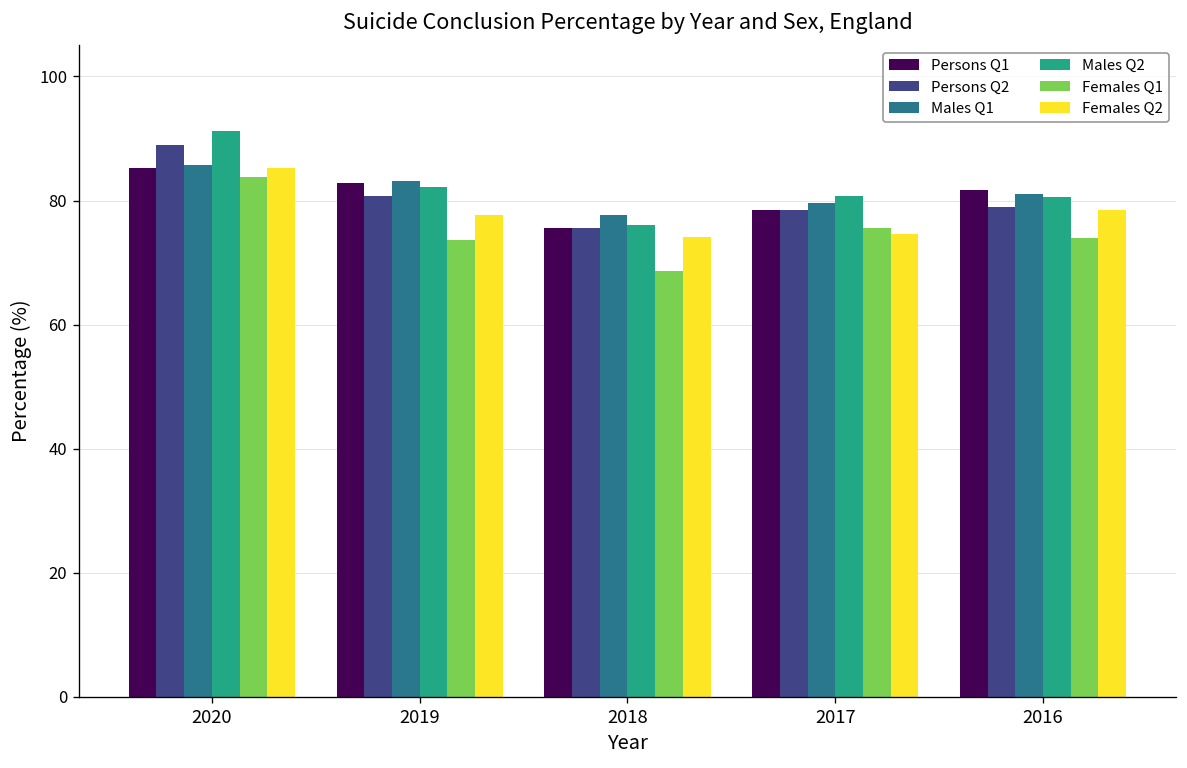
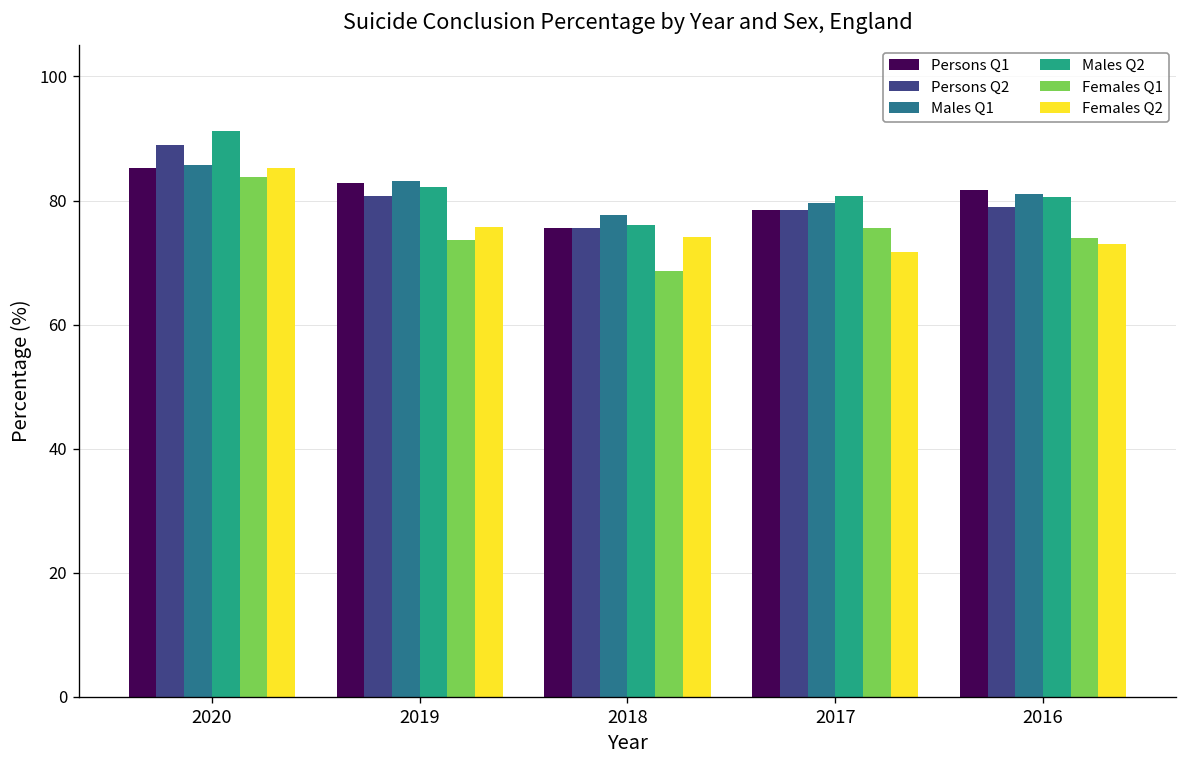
  {
    "Persons Q1": {
      "2020": 85,
      "2019": 83,
      "2018": 76,
      "2017": 79,
      "2016": 82
    },
    "Females Q1": {
      "2020": 84,
      "2019": 74,
      "2018": 69,
      "2017": 76,
      "2016": 74
    },
    "Females Q2": {
      "2020": 85,
-     "2019": 78,
+     "2019": 76,
      "2018": 74,
-     "2017": 75,
-     "2016": 78
+     "2017": 72,
+     "2016": 73
    }
  }
